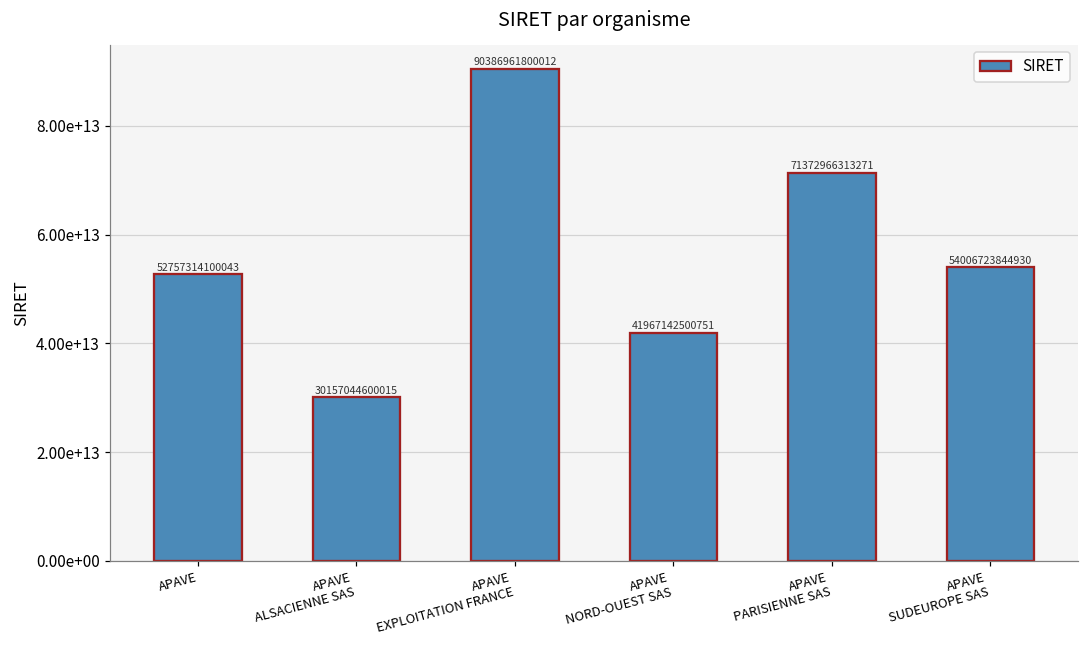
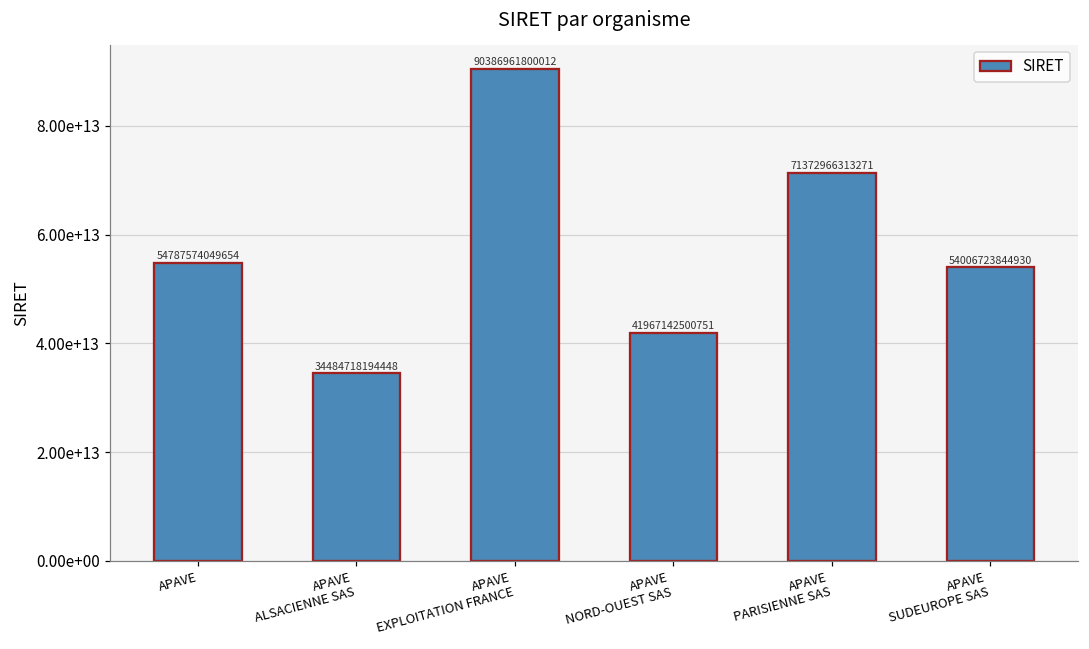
  {
-   "APAVE": 52757314100043,
-   "APAVE ALSACIENNE SAS": 30157044600015,
+   "APAVE": 54787574049654,
+   "APAVE ALSACIENNE SAS": 34484718194448,
    "APAVE EXPLOITATION FRANCE": 90386961800012,
    "APAVE NORD-OUEST SAS": 41967142500751,
    "APAVE PARISIENNE SAS": 71372966313271,
    "APAVE SUDEUROPE SAS": 54006723844930
  }
